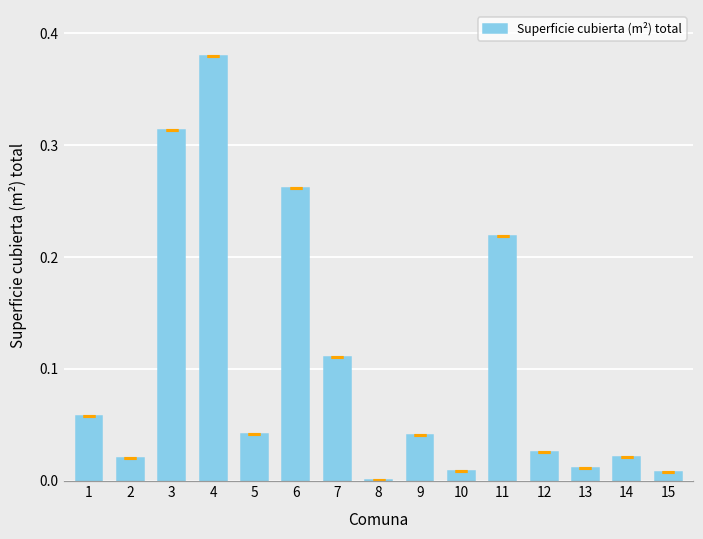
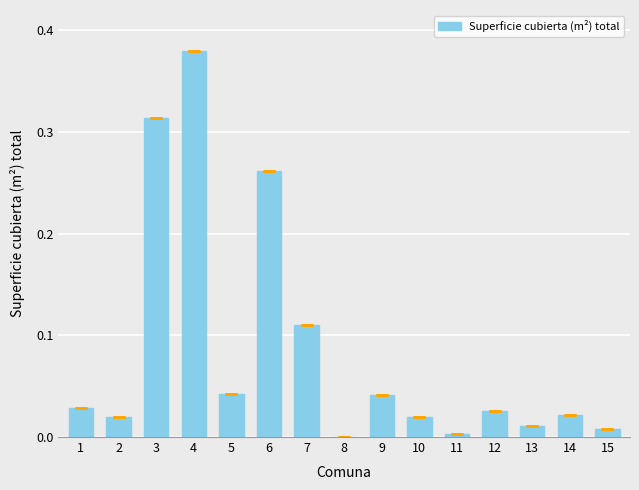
  {
    "Superficie cubierta (m²) total": {
-     "1": 0.058,
+     "1": 0.029,
      "2": 0.020,
      "3": 0.313,
      "4": 0.380,
      "5": 0.042,
      "6": 0.262,
      "7": 0.111,
      "9": 0.041,
-     "10": 0.009,
-     "11": 0.219,
+     "10": 0.019,
+     "11": 0.003,
      "12": 0.026,
      "13": 0.011,
      "14": 0.022,
      "15": 0.008
    }
  }
